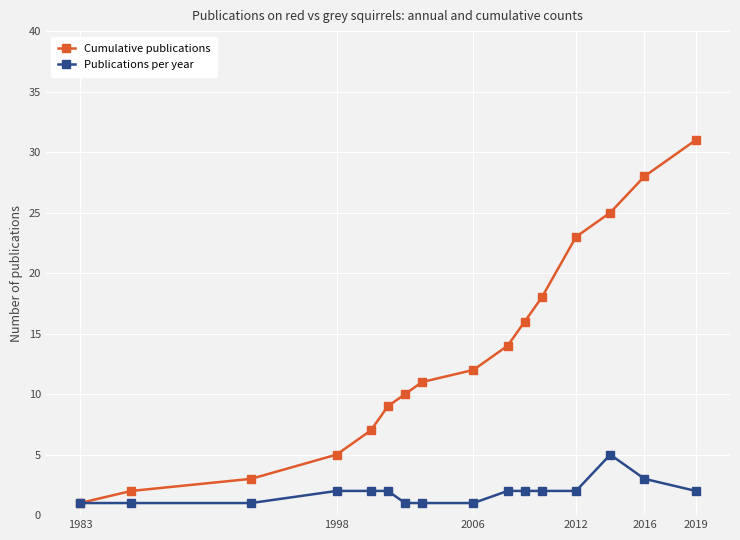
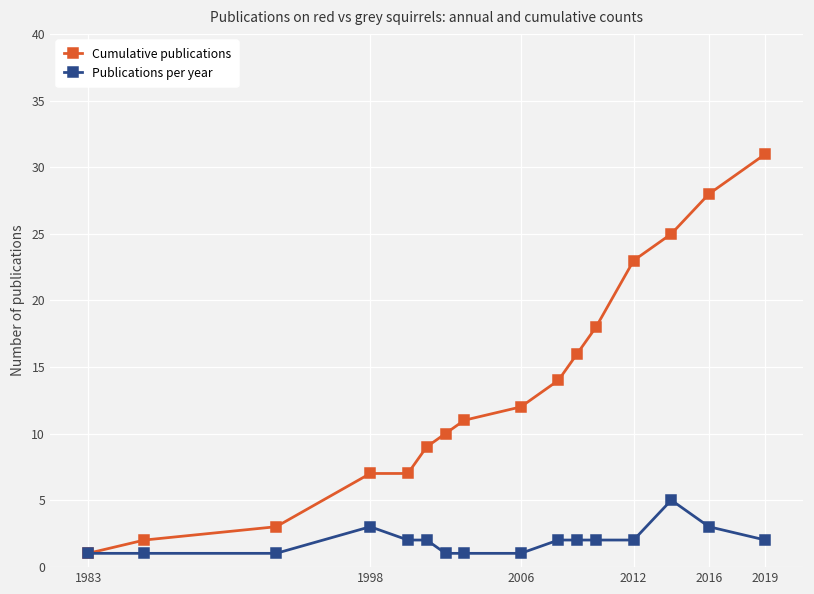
  {
    "Cumulative publications": {
-     "1998": 5,
+     "1998": 7,
      "2006": 12,
      "2012": 23,
      "2016": 28,
      "2019": 31
    },
    "Publications per year": {
-     "1998": 2,
+     "1998": 3,
      "2006": 1,
      "2012": 2,
      "2016": 3,
      "2019": 2
    }
  }
